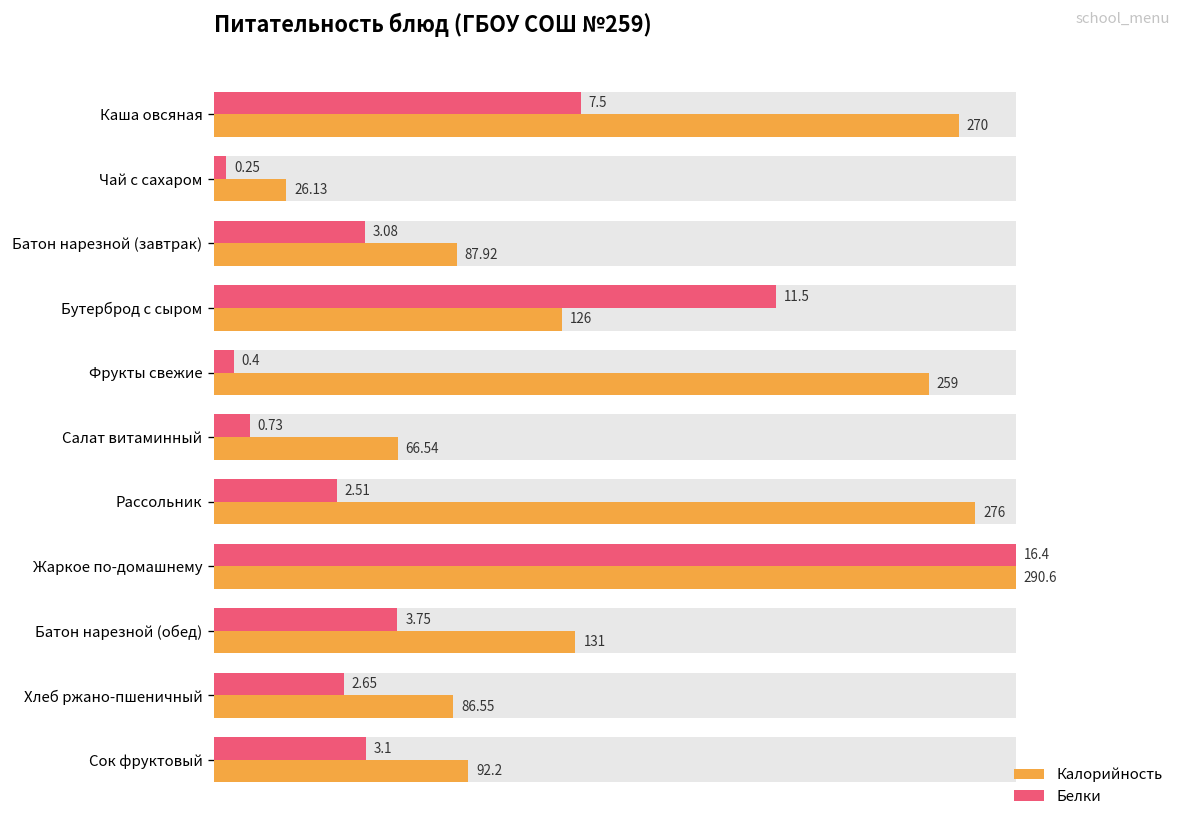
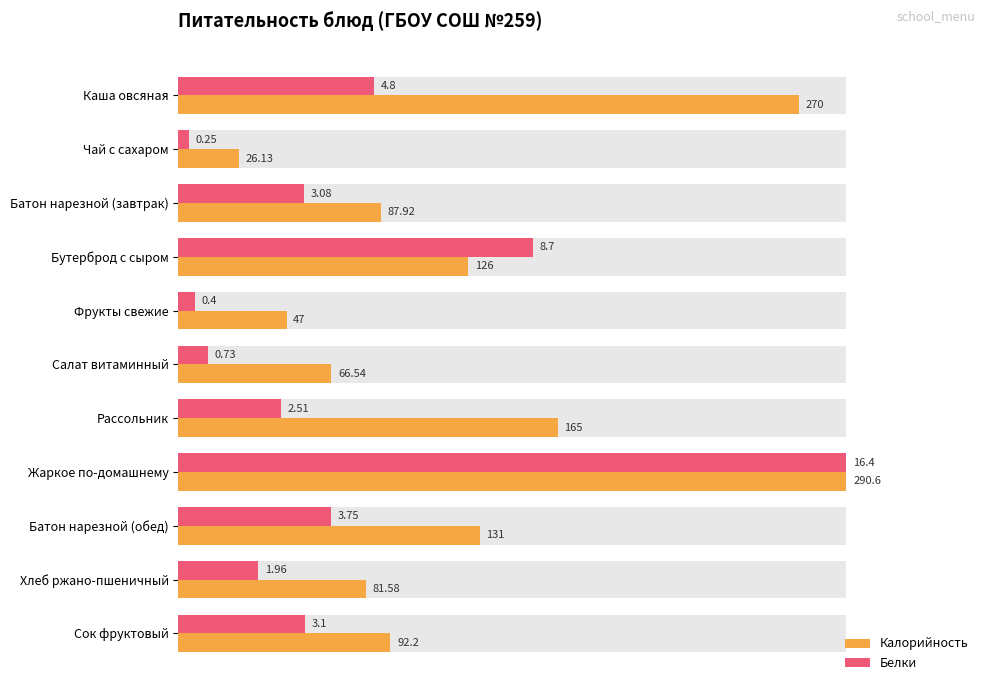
  {
    "Калорийность": {
-     "Фрукты свежие": 259,
-     "Рассольник": 276,
-     "Хлеб ржано-пшеничный": 86.55
+     "Фрукты свежие": 47,
+     "Рассольник": 165,
+     "Хлеб ржано-пшеничный": 81.58
    },
    "Белки": {
-     "Каша овсяная": 7.5,
-     "Бутерброд с сыром": 11.5,
-     "Хлеб ржано-пшеничный": 2.65
+     "Каша овсяная": 4.8,
+     "Бутерброд с сыром": 8.7,
+     "Хлеб ржано-пшеничный": 1.96
    }
  }
